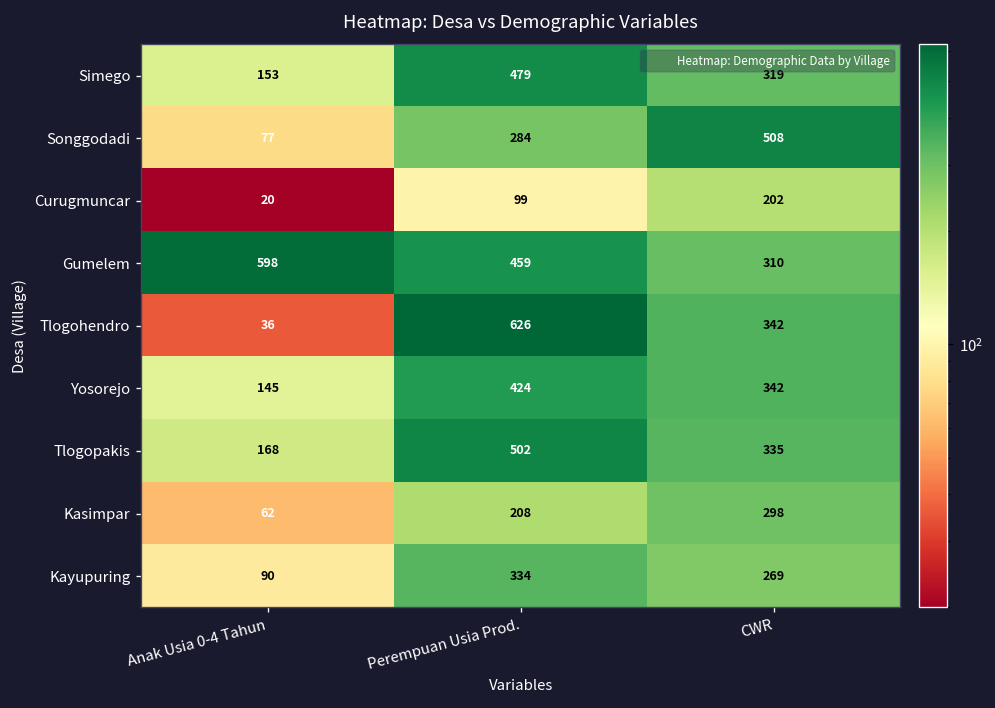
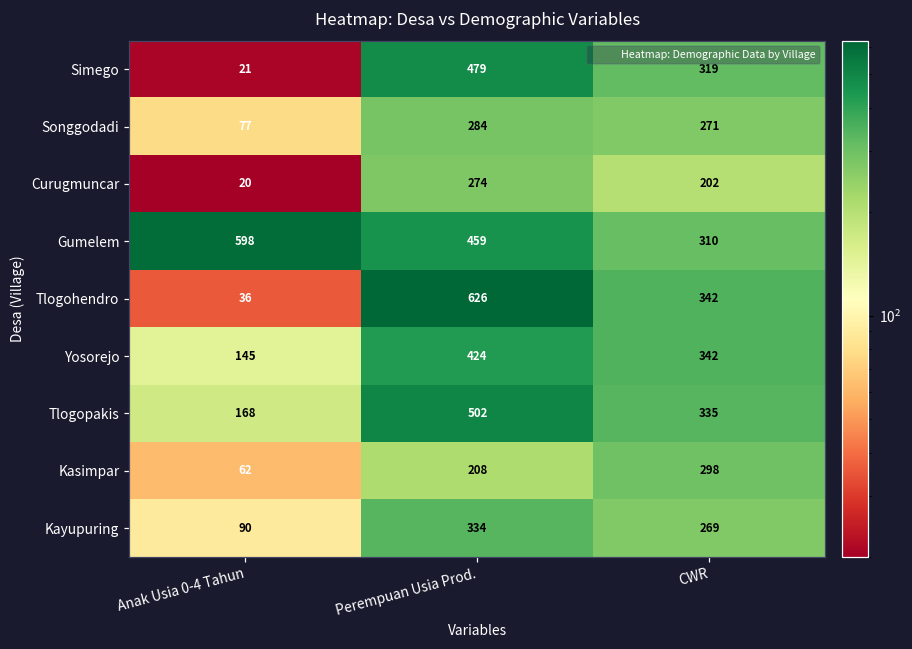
  {
    "Simego": {
-     "Anak Usia 0-4 Tahun": 153,
+     "Anak Usia 0-4 Tahun": 21,
      "Perempuan Usia Prod.": 479
    },
    "Songgodadi": {
      "Anak Usia 0-4 Tahun": 77,
      "Perempuan Usia Prod.": 284,
-     "CWR": 508
+     "CWR": 271
    },
    "Curugmuncar": {
      "Anak Usia 0-4 Tahun": 20,
-     "Perempuan Usia Prod.": 99,
+     "Perempuan Usia Prod.": 274,
      "CWR": 202
    },
    "Gumelem": {
      "Anak Usia 0-4 Tahun": 598,
      "Perempuan Usia Prod.": 459,
      "CWR": 310
    },
    "Tlogohendro": {
      "Anak Usia 0-4 Tahun": 36,
      "Perempuan Usia Prod.": 626,
      "CWR": 342
    },
    "Yosorejo": {
      "Anak Usia 0-4 Tahun": 145,
      "Perempuan Usia Prod.": 424,
      "CWR": 342
    },
    "Tlogopakis": {
      "Anak Usia 0-4 Tahun": 168,
      "Perempuan Usia Prod.": 502,
      "CWR": 335
    },
    "Kasimpar": {
      "Anak Usia 0-4 Tahun": 62,
      "Perempuan Usia Prod.": 208,
      "CWR": 298
    },
    "Kayupuring": {
      "Anak Usia 0-4 Tahun": 90,
      "Perempuan Usia Prod.": 334,
      "CWR": 269
    }
  }
